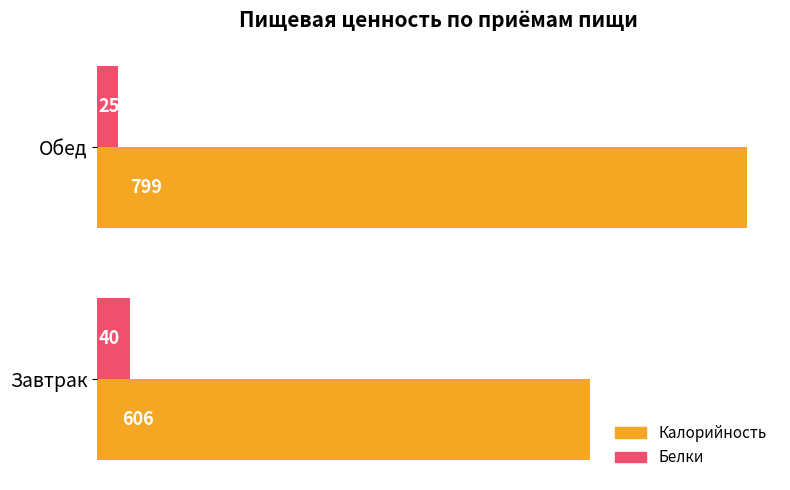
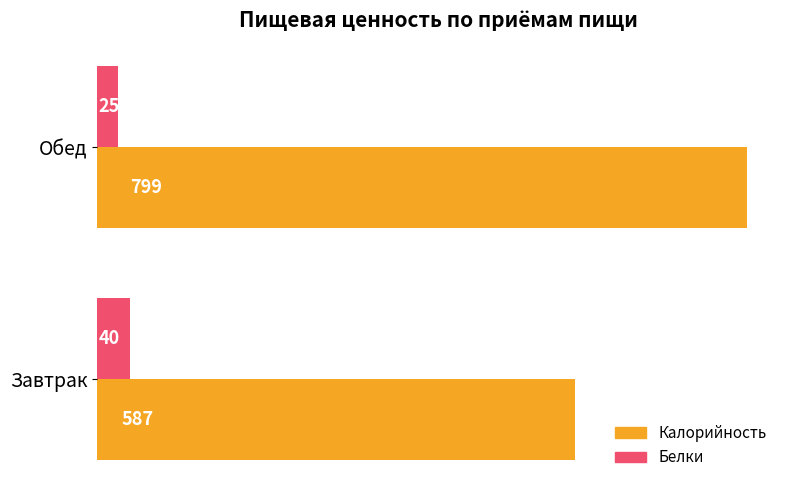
  {
    "Калорийность": {
      "Обед": 799,
-     "Завтрак": 606
+     "Завтрак": 587
    },
    "Белки": {
      "Обед": 25,
      "Завтрак": 40
    }
  }
